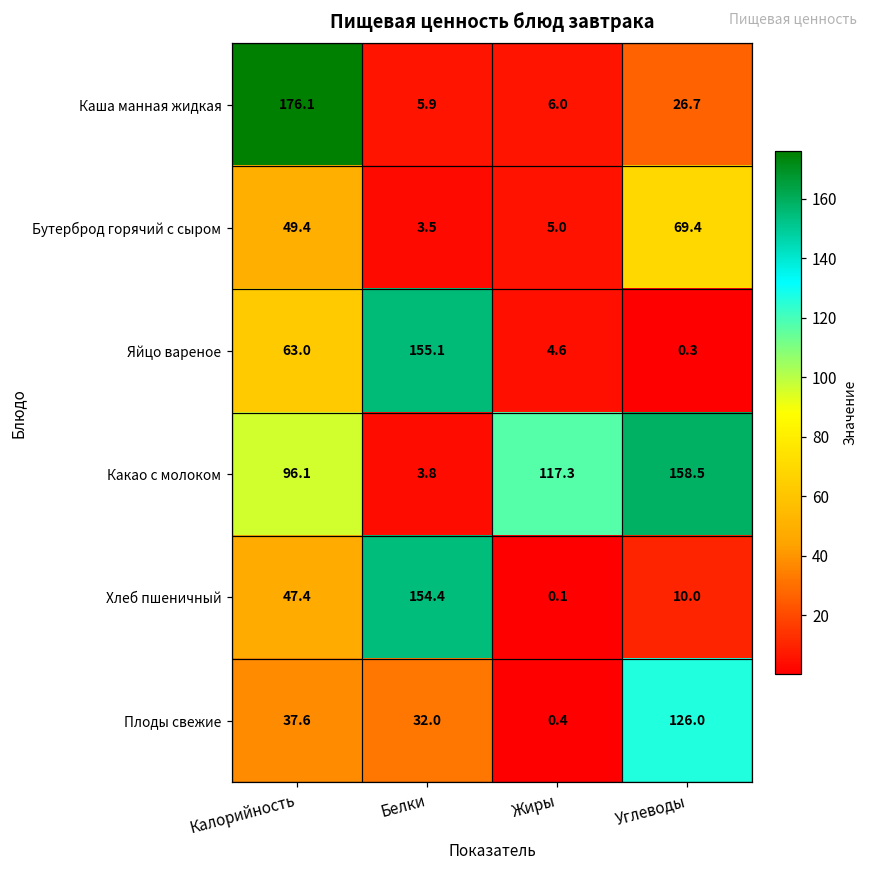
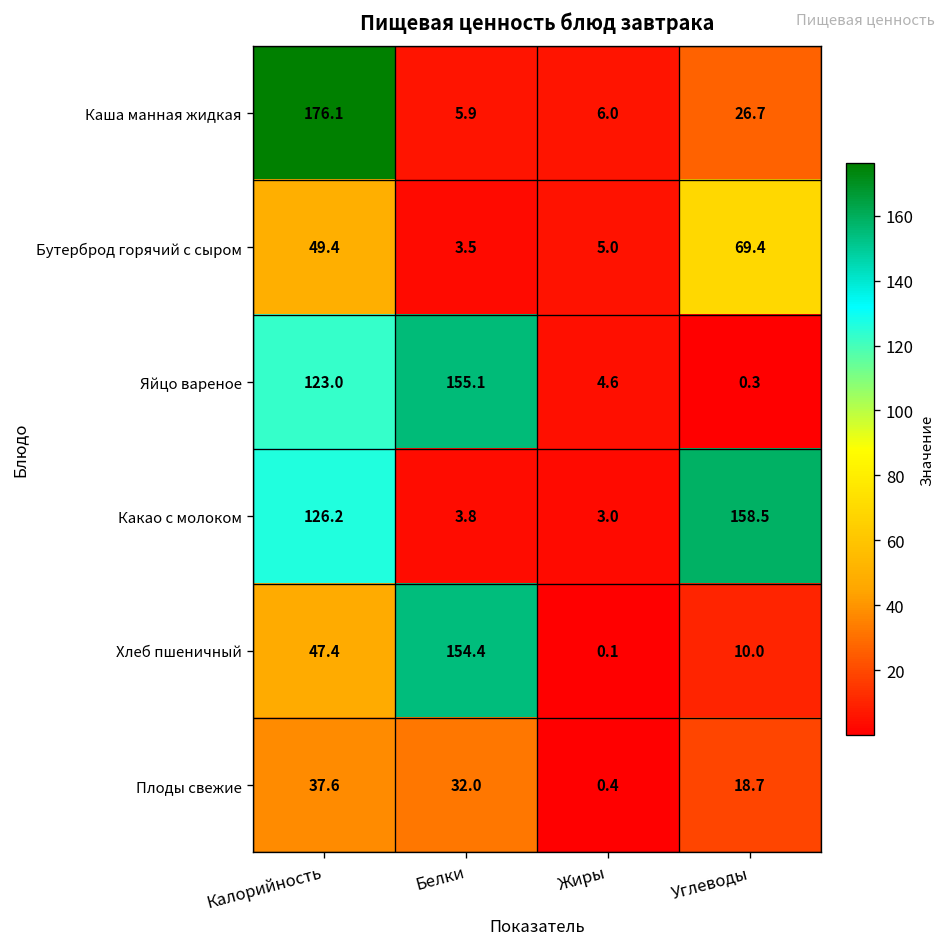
  {
    "Каша манная жидкая": {
      "Калорийность": 176.1,
      "Белки": 5.9,
      "Жиры": 6.0,
      "Углеводы": 26.7
    },
    "Бутерброд горячий с сыром": {
      "Калорийность": 49.4,
      "Белки": 3.5,
      "Жиры": 5.0,
      "Углеводы": 69.4
    },
    "Яйцо вареное": {
-     "Калорийность": 63.0,
+     "Калорийность": 123.0,
      "Белки": 155.1,
      "Жиры": 4.6,
      "Углеводы": 0.3
    },
    "Какао с молоком": {
-     "Калорийность": 96.1,
+     "Калорийность": 126.2,
      "Белки": 3.8,
-     "Жиры": 117.3,
+     "Жиры": 3.0,
      "Углеводы": 158.5
    },
    "Хлеб пшеничный": {
      "Калорийность": 47.4,
      "Белки": 154.4,
      "Жиры": 0.1,
      "Углеводы": 10.0
    },
    "Плоды свежие": {
      "Калорийность": 37.6,
      "Белки": 32.0,
      "Жиры": 0.4,
-     "Углеводы": 126.0
+     "Углеводы": 18.7
    }
  }
